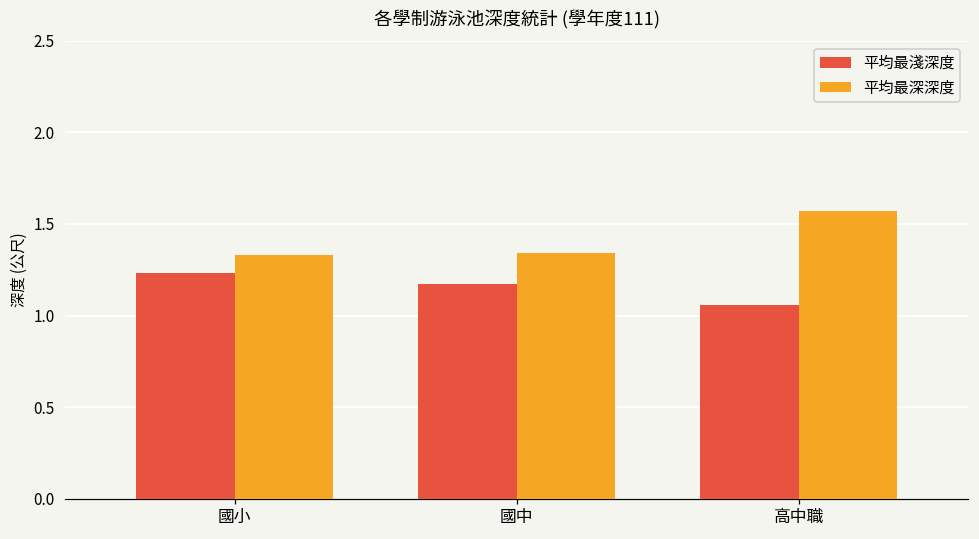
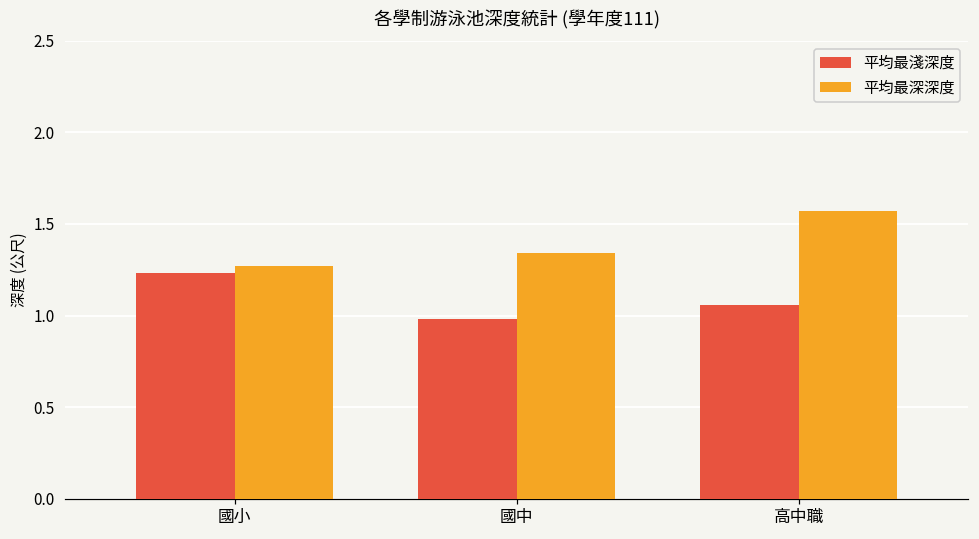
  {
    "平均最淺深度": {
      "國小": 1.23,
-     "國中": 1.17,
+     "國中": 0.98,
      "高中職": 1.06
    },
    "平均最深深度": {
-     "國小": 1.33,
+     "國小": 1.27,
      "國中": 1.34,
      "高中職": 1.57
    }
  }
